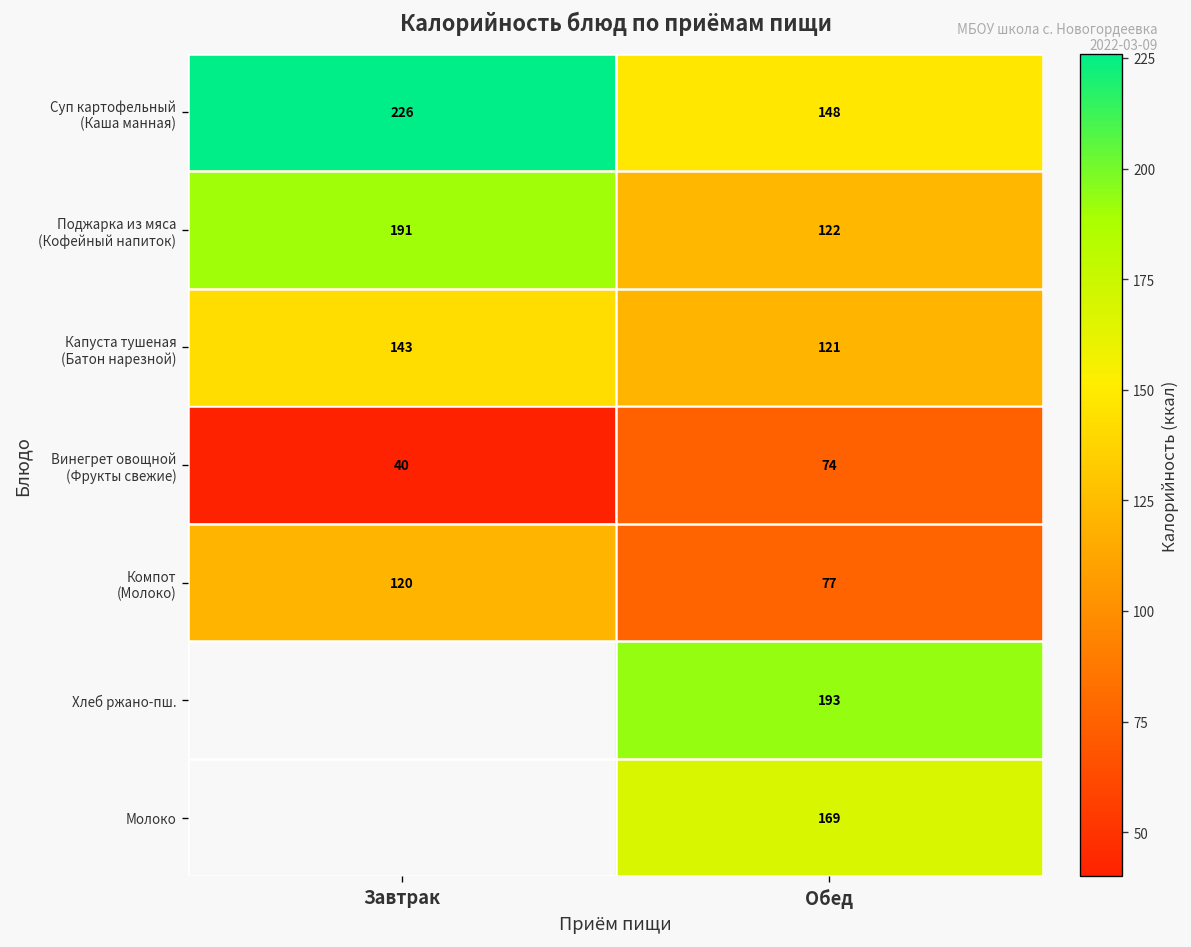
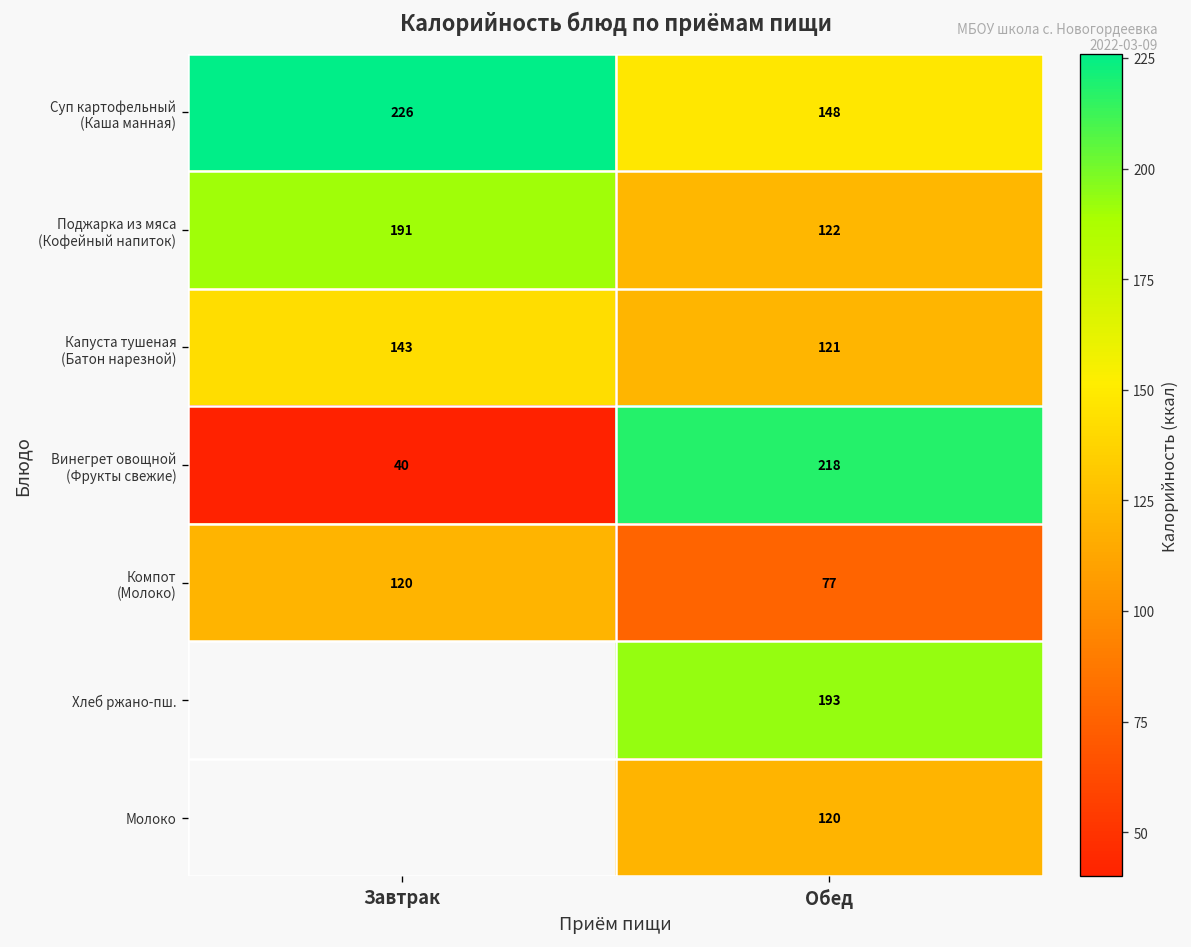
  {
    "Суп картофельный (Каша манная)": {
      "Завтрак": 226,
      "Обед": 148
    },
    "Поджарка из мяса (Кофейный напиток)": {
      "Завтрак": 191,
      "Обед": 122
    },
    "Капуста тушеная (Батон нарезной)": {
      "Завтрак": 143,
      "Обед": 121
    },
    "Винегрет овощной (Фрукты свежие)": {
      "Завтрак": 40,
-     "Обед": 74
+     "Обед": 218
    },
    "Компот (Молоко)": {
      "Завтрак": 120,
      "Обед": 77
    },
    "Хлеб ржано-пш.": {
      "Обед": 193
    },
    "Молоко": {
-     "Обед": 169
+     "Обед": 120
    }
  }
